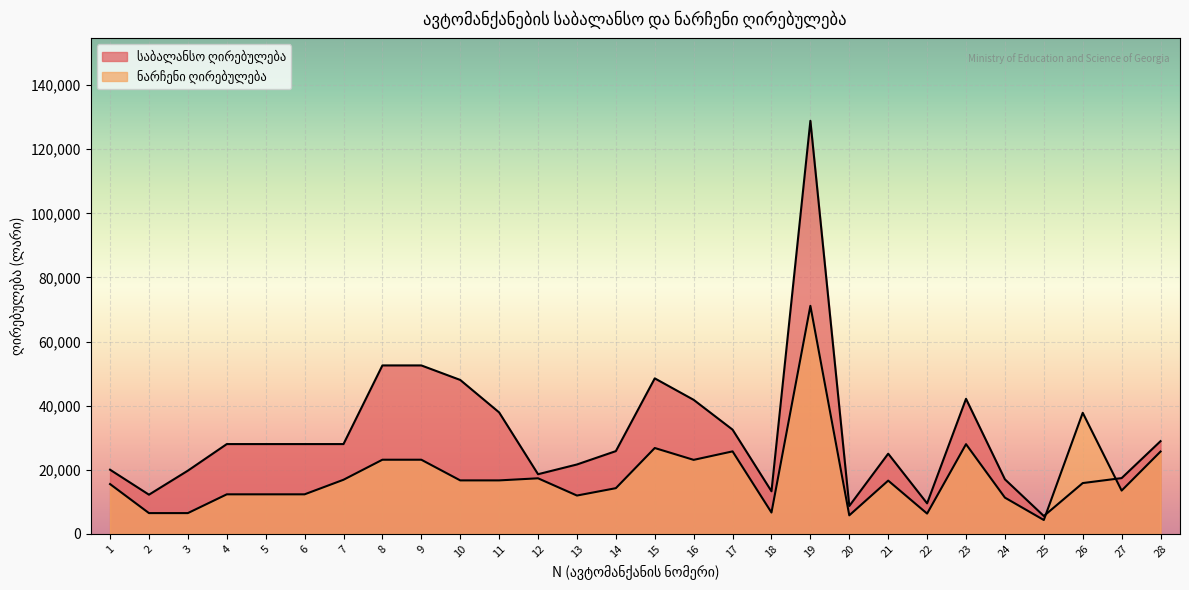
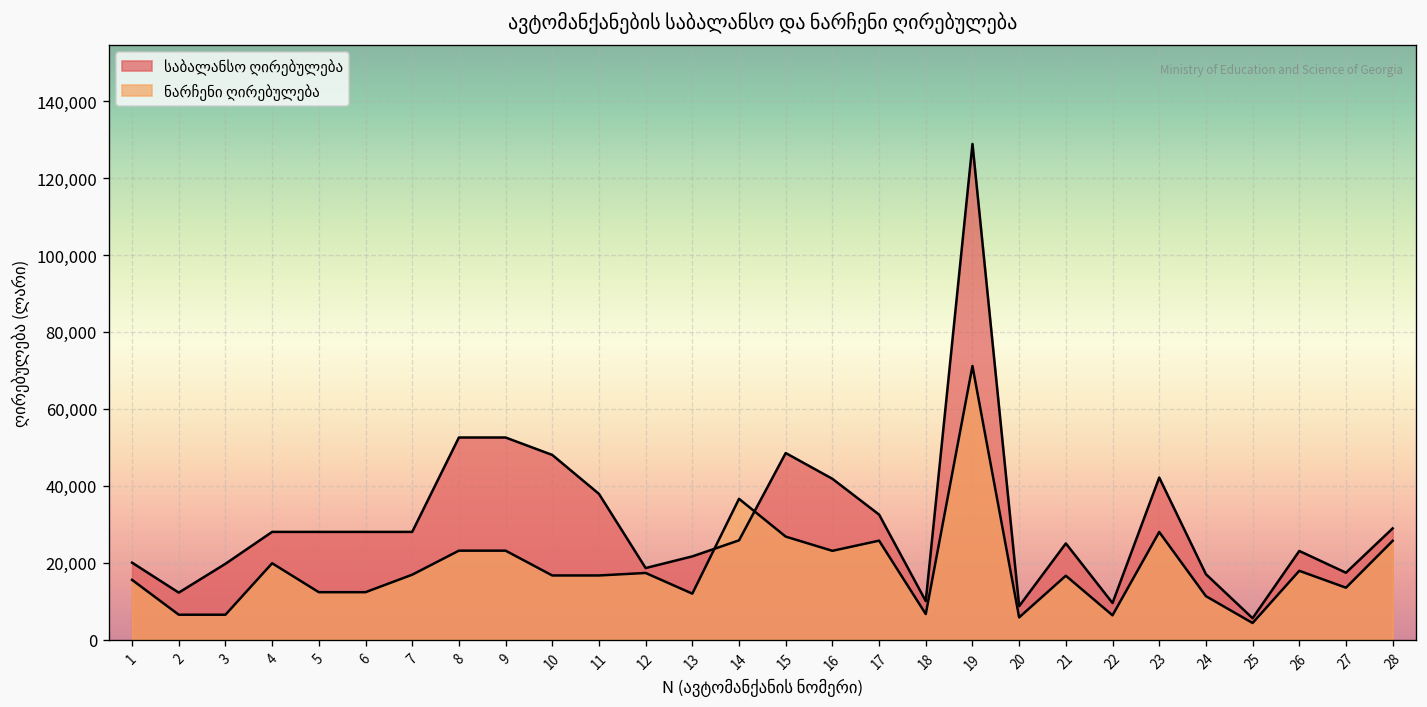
  {
    "საბალანსო ღირებულება": {
      "1": "20,000",
      "2": "12,000",
      "3": "20,000",
      "4": "28,000",
      "5": "28,000",
      "6": "28,000",
      "7": "28,000",
      "8": "53,000",
      "9": "53,000",
      "10": "48,000",
      "11": "38,000",
      "12": "19,000",
      "13": "22,000",
      "14": "26,000",
      "15": "49,000",
      "16": "42,000",
      "17": "33,000",
-     "18": "13,000",
+     "18": "10,000",
      "19": "129,000",
      "20": "9,000",
      "21": "25,000",
      "22": "10,000",
      "23": "42,000",
      "24": "17,000",
      "25": "6,000",
-     "26": "16,000",
+     "26": "23,000",
      "27": "17,000",
      "28": "29,000"
    },
    "ნარჩენი ღირებულება": {
      "1": "16,000",
      "2": "6,000",
      "3": "6,000",
-     "4": "12,000",
+     "4": "20,000",
      "5": "12,000",
      "6": "12,000",
      "7": "17,000",
      "8": "23,000",
      "9": "23,000",
      "10": "17,000",
      "11": "17,000",
      "12": "17,000",
      "13": "12,000",
-     "14": "14,000",
+     "14": "37,000",
      "15": "27,000",
      "16": "23,000",
      "17": "26,000",
      "18": "7,000",
      "19": "71,000",
      "20": "6,000",
      "21": "17,000",
      "22": "6,000",
      "23": "28,000",
      "24": "11,000",
      "25": "4,000",
-     "26": "38,000",
+     "26": "18,000",
      "27": "13,000",
      "28": "26,000"
    }
  }
